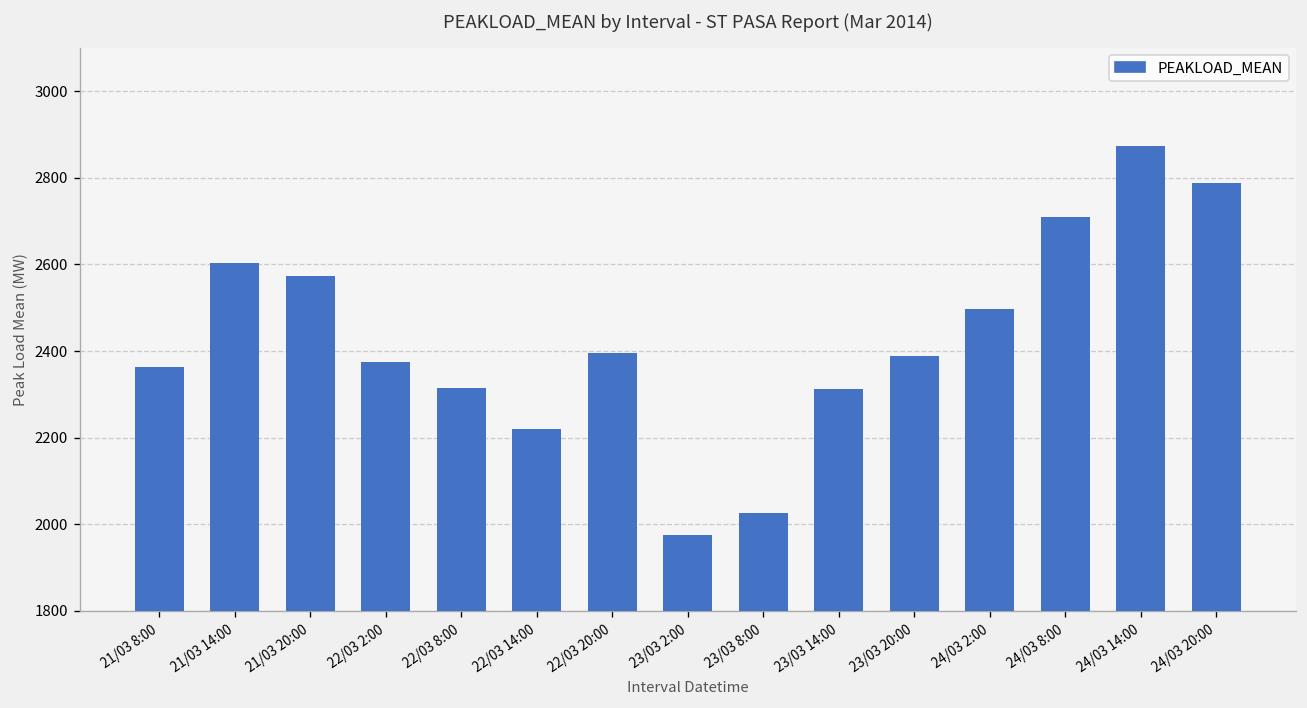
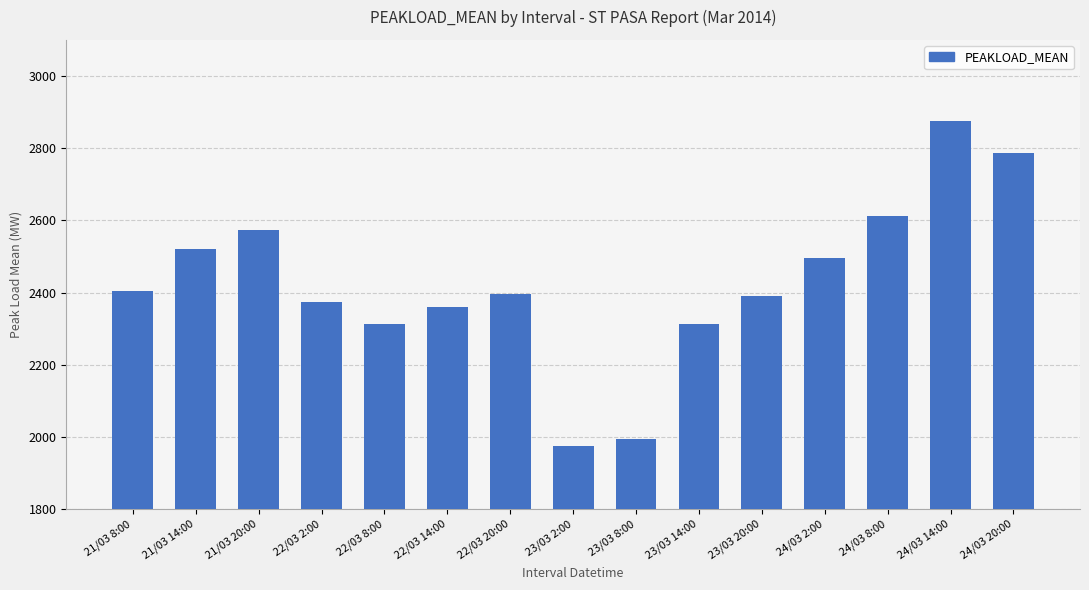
  {
-   "21/03 8:00": 2360,
-   "21/03 14:00": 2600,
+   "21/03 8:00": 2400,
+   "21/03 14:00": 2520,
    "21/03 20:00": 2570,
    "22/03 2:00": 2370,
    "22/03 8:00": 2310,
-   "22/03 14:00": 2220,
+   "22/03 14:00": 2360,
    "22/03 20:00": 2400,
    "23/03 2:00": 1980,
-   "23/03 8:00": 2030,
+   "23/03 8:00": 1990,
    "23/03 14:00": 2310,
    "23/03 20:00": 2390,
    "24/03 2:00": 2500,
-   "24/03 8:00": 2710,
+   "24/03 8:00": 2610,
    "24/03 14:00": 2870,
    "24/03 20:00": 2790
  }
